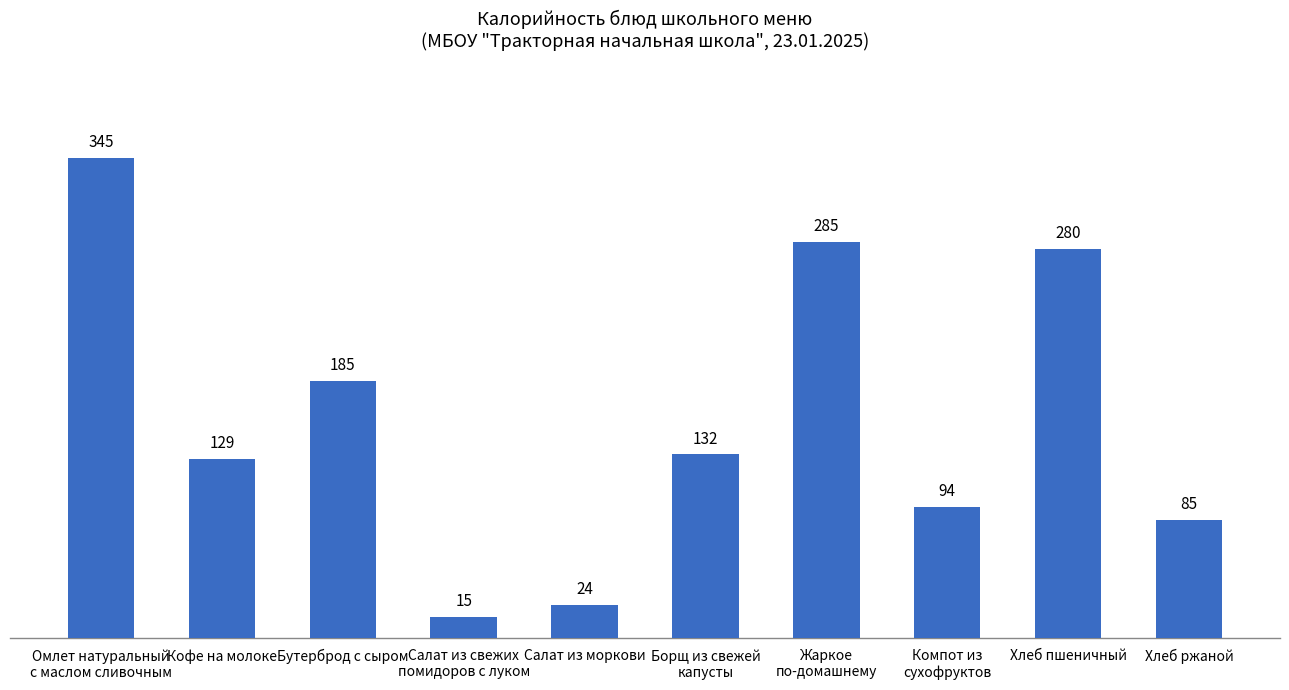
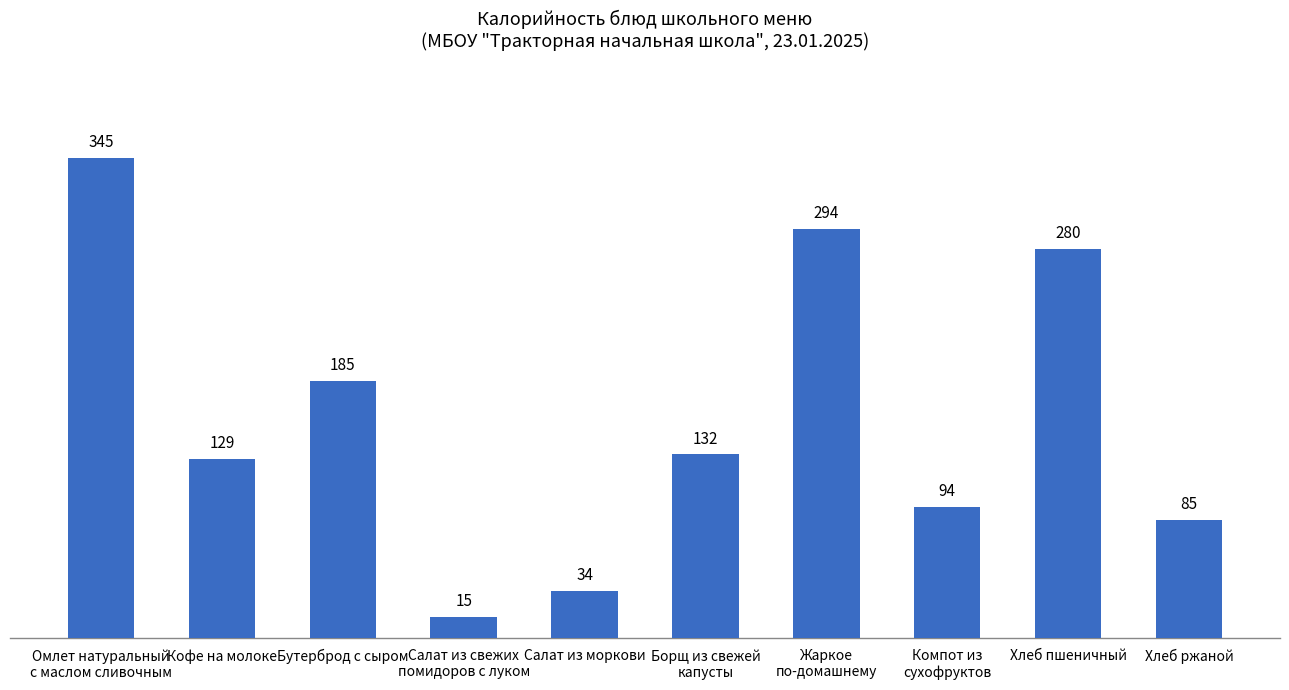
  {
    "Омлет натуральный с маслом сливочным": 345,
    "Кофе на молоке": 129,
    "Бутерброд с сыром": 185,
    "Салат из свежих помидоров с луком": 15,
-   "Салат из моркови": 24,
+   "Салат из моркови": 34,
    "Борщ из свежей капусты": 132,
-   "Жаркое по-домашнему": 285,
+   "Жаркое по-домашнему": 294,
    "Компот из сухофруктов": 94,
    "Хлеб пшеничный": 280,
    "Хлеб ржаной": 85
  }
